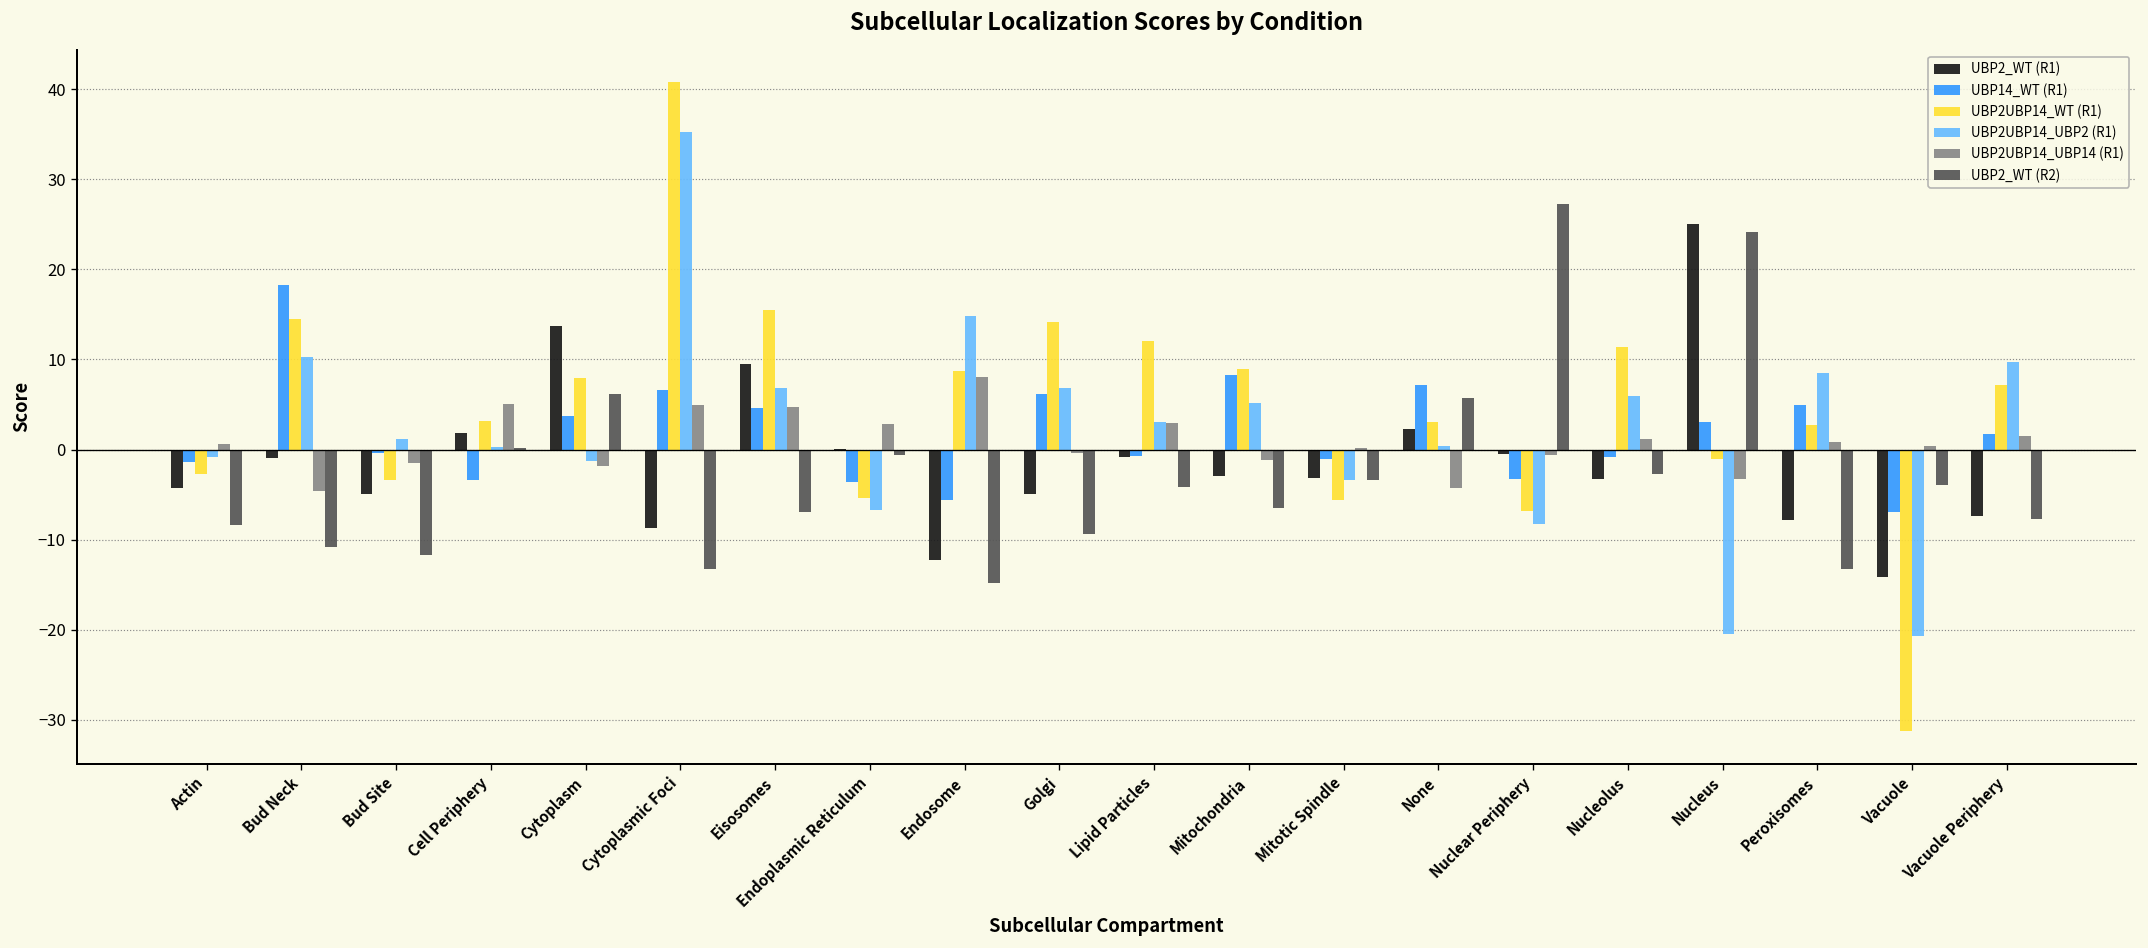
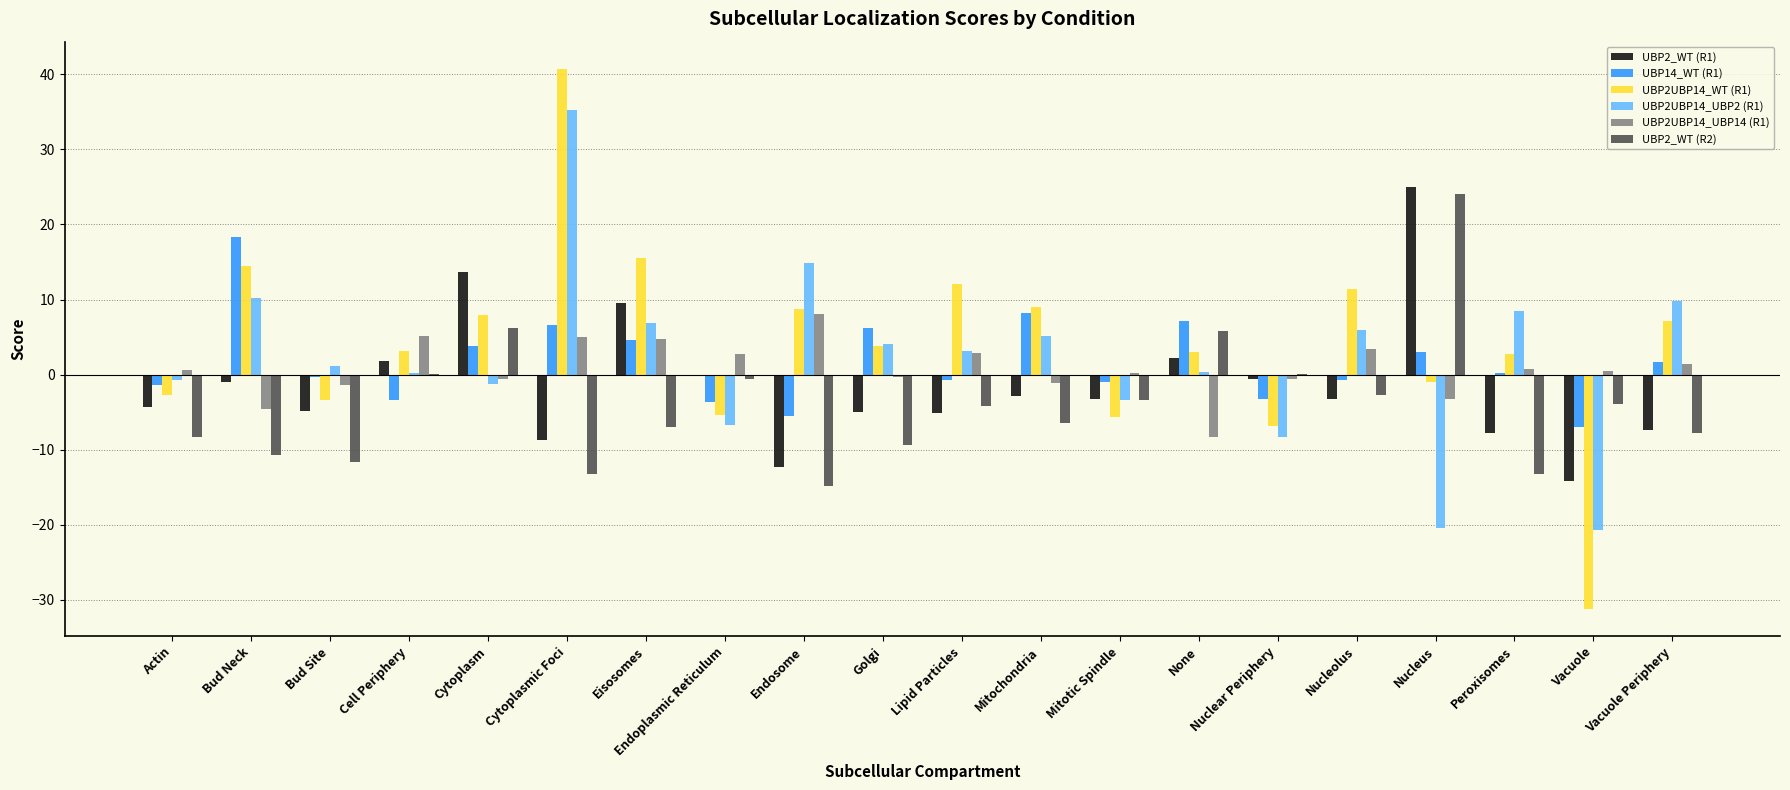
  {
    "UBP2_WT (R1)": {
      "Actin": -4,
      "Bud Neck": -1,
      "Bud Site": -5,
      "Cell Periphery": 2,
      "Cytoplasm": 14,
      "Cytoplasmic Foci": -9,
      "Eisosomes": 9,
      "Endosome": -12,
      "Golgi": -5,
-     "Lipid Particles": -1,
+     "Lipid Particles": -5,
      "Mitochondria": -3,
      "Mitotic Spindle": -3,
      "None": 2,
      "Nuclear Periphery": -1,
      "Nucleolus": -3,
      "Nucleus": 25,
      "Peroxisomes": -8,
      "Vacuole": -14,
      "Vacuole Periphery": -7
    },
    "UBP14_WT (R1)": {
      "Actin": -1,
      "Bud Neck": 18,
      "Bud Site": 0,
      "Cell Periphery": -3,
      "Cytoplasm": 4,
      "Cytoplasmic Foci": 7,
      "Eisosomes": 5,
      "Endoplasmic Reticulum": -4,
      "Endosome": -6,
      "Golgi": 6,
      "Lipid Particles": -1,
      "Mitochondria": 8,
      "Mitotic Spindle": -1,
      "None": 7,
      "Nuclear Periphery": -3,
      "Nucleolus": -1,
      "Nucleus": 3,
-     "Peroxisomes": 5,
+     "Peroxisomes": 0,
      "Vacuole": -7,
      "Vacuole Periphery": 2
    },
    "UBP2UBP14_WT (R1)": {
      "Actin": -3,
      "Bud Neck": 15,
      "Bud Site": -3,
      "Cell Periphery": 3,
      "Cytoplasm": 8,
      "Cytoplasmic Foci": 41,
      "Eisosomes": 16,
      "Endoplasmic Reticulum": -5,
      "Endosome": 9,
-     "Golgi": 14,
+     "Golgi": 4,
      "Lipid Particles": 12,
      "Mitochondria": 9,
      "Mitotic Spindle": -6,
      "None": 3,
      "Nuclear Periphery": -7,
      "Nucleolus": 11,
      "Nucleus": -1,
      "Peroxisomes": 3,
      "Vacuole": -31,
      "Vacuole Periphery": 7
    },
    "UBP2UBP14_UBP2 (R1)": {
      "Actin": -1,
      "Bud Neck": 10,
      "Bud Site": 1,
      "Cytoplasm": -1,
      "Cytoplasmic Foci": 35,
      "Eisosomes": 7,
      "Endoplasmic Reticulum": -7,
      "Endosome": 15,
-     "Golgi": 7,
+     "Golgi": 4,
      "Lipid Particles": 3,
      "Mitochondria": 5,
      "Mitotic Spindle": -3,
      "None": 0,
      "Nuclear Periphery": -8,
      "Nucleolus": 6,
      "Nucleus": -20,
      "Peroxisomes": 8,
      "Vacuole": -21,
      "Vacuole Periphery": 10
    },
    "UBP2UBP14_UBP14 (R1)": {
      "Actin": 1,
      "Bud Neck": -5,
      "Bud Site": -1,
      "Cell Periphery": 5,
-     "Cytoplasm": -2,
+     "Cytoplasm": -1,
      "Cytoplasmic Foci": 5,
      "Eisosomes": 5,
      "Endoplasmic Reticulum": 3,
      "Endosome": 8,
      "Golgi": 0,
      "Lipid Particles": 3,
      "Mitochondria": -1,
-     "None": -4,
+     "None": -8,
      "Nuclear Periphery": -1,
-     "Nucleolus": 1,
+     "Nucleolus": 3,
      "Nucleus": -3,
      "Peroxisomes": 1,
      "Vacuole": 0,
      "Vacuole Periphery": 1
    },
    "UBP2_WT (R2)": {
      "Actin": -8,
      "Bud Neck": -11,
      "Bud Site": -12,
      "Cytoplasm": 6,
      "Cytoplasmic Foci": -13,
      "Eisosomes": -7,
      "Endoplasmic Reticulum": -1,
      "Endosome": -15,
      "Golgi": -9,
      "Lipid Particles": -4,
      "Mitochondria": -7,
      "Mitotic Spindle": -3,
      "None": 6,
-     "Nuclear Periphery": 27,
+     "Nuclear Periphery": 0,
      "Nucleolus": -3,
      "Nucleus": 24,
      "Peroxisomes": -13,
      "Vacuole": -4,
      "Vacuole Periphery": -8
    }
  }
